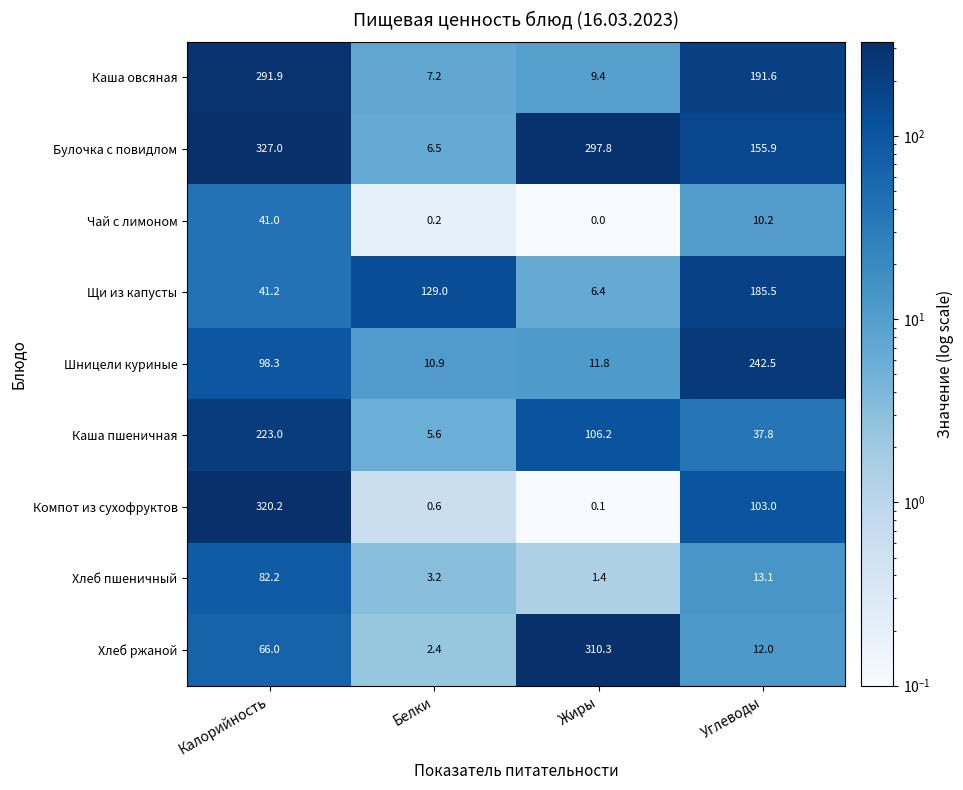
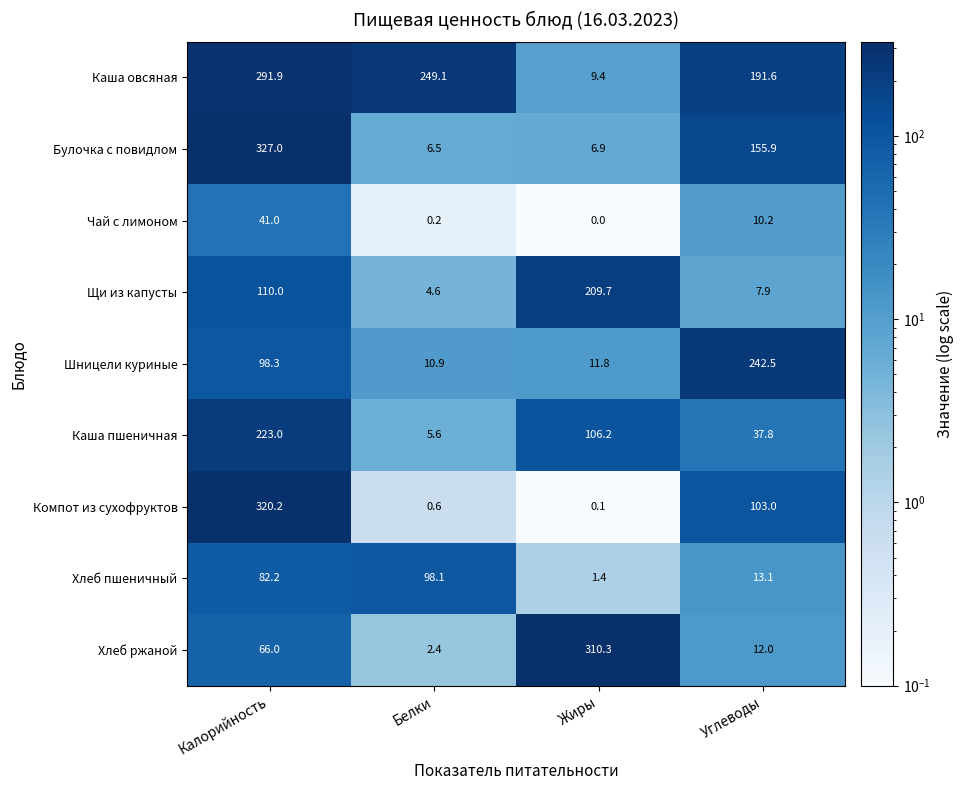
  {
    "Каша овсяная": {
      "Калорийность": 291.9,
-     "Белки": 7.2,
+     "Белки": 249.1,
      "Жиры": 9.4,
      "Углеводы": 191.6
    },
    "Булочка с повидлом": {
      "Калорийность": 327.0,
      "Белки": 6.5,
-     "Жиры": 297.8,
+     "Жиры": 6.9,
      "Углеводы": 155.9
    },
    "Чай с лимоном": {
      "Калорийность": 41.0,
      "Белки": 0.2,
      "Жиры": 0.0,
      "Углеводы": 10.2
    },
    "Щи из капусты": {
-     "Калорийность": 41.2,
-     "Белки": 129.0,
-     "Жиры": 6.4,
-     "Углеводы": 185.5
+     "Калорийность": 110.0,
+     "Белки": 4.6,
+     "Жиры": 209.7,
+     "Углеводы": 7.9
    },
    "Шницели куриные": {
      "Калорийность": 98.3,
      "Белки": 10.9,
      "Жиры": 11.8,
      "Углеводы": 242.5
    },
    "Каша пшеничная": {
      "Калорийность": 223.0,
      "Белки": 5.6,
      "Жиры": 106.2,
      "Углеводы": 37.8
    },
    "Компот из сухофруктов": {
      "Калорийность": 320.2,
      "Белки": 0.6,
      "Жиры": 0.1,
      "Углеводы": 103.0
    },
    "Хлеб пшеничный": {
      "Калорийность": 82.2,
-     "Белки": 3.2,
+     "Белки": 98.1,
      "Жиры": 1.4,
      "Углеводы": 13.1
    },
    "Хлеб ржаной": {
      "Калорийность": 66.0,
      "Белки": 2.4,
      "Жиры": 310.3,
      "Углеводы": 12.0
    }
  }
